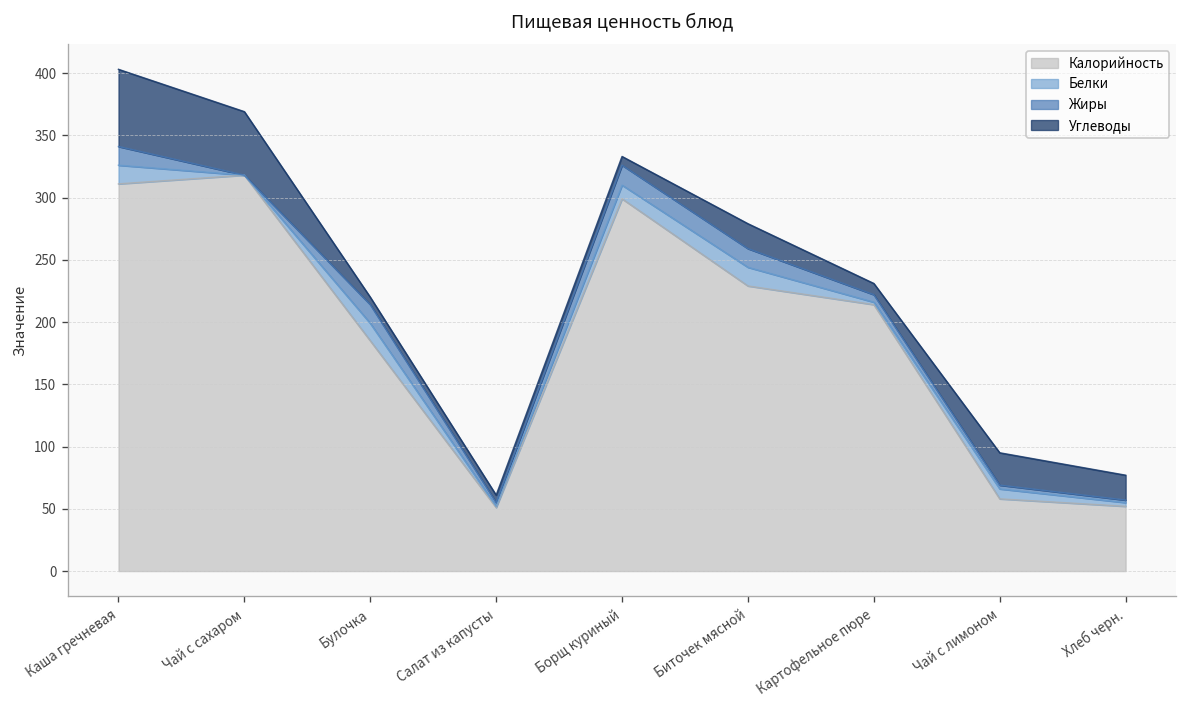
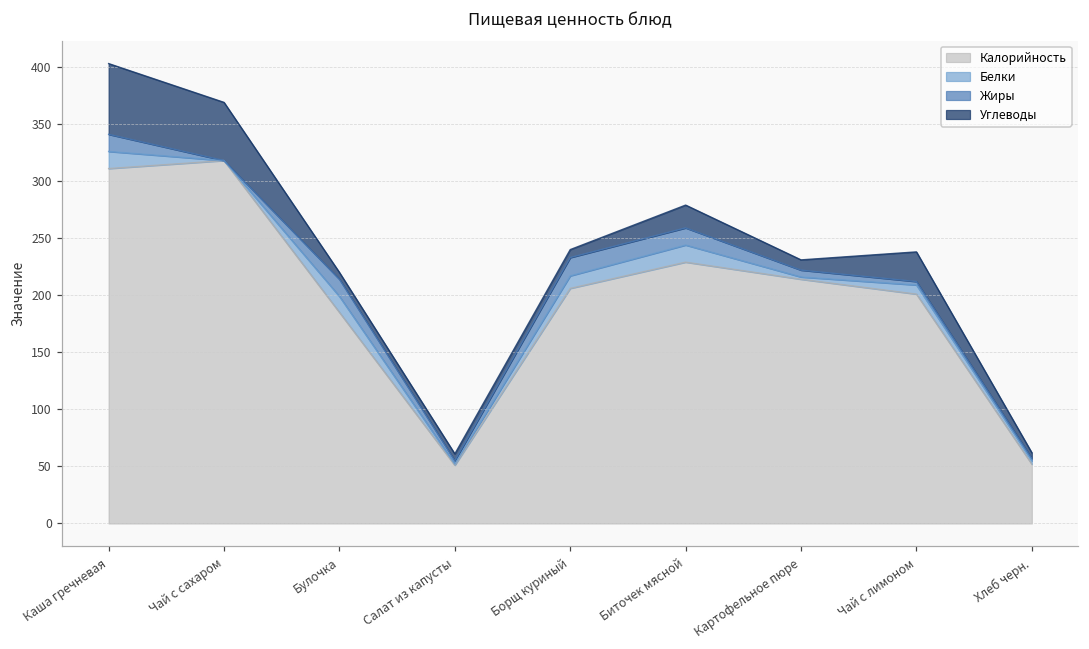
  {
    "Калорийность": {
      "Каша гречневая": 311,
      "Булочка": 185,
-     "Борщ куриный": 299,
+     "Борщ куриный": 206,
      "Биточек мясной": 229,
-     "Чай с лимоном": 58,
+     "Чай с лимоном": 201,
      "Хлеб черн.": 52
    },
    "Углеводы": {
      "Каша гречневая": 62,
      "Чай с сахаром": 51,
      "Булочка": 6,
      "Салат из капусты": 6,
      "Борщ куриный": 7,
      "Биточек мясной": 20,
      "Картофельное пюре": 9,
      "Чай с лимоном": 26,
-     "Хлеб черн.": 20
+     "Хлеб черн.": 5
    }
  }
